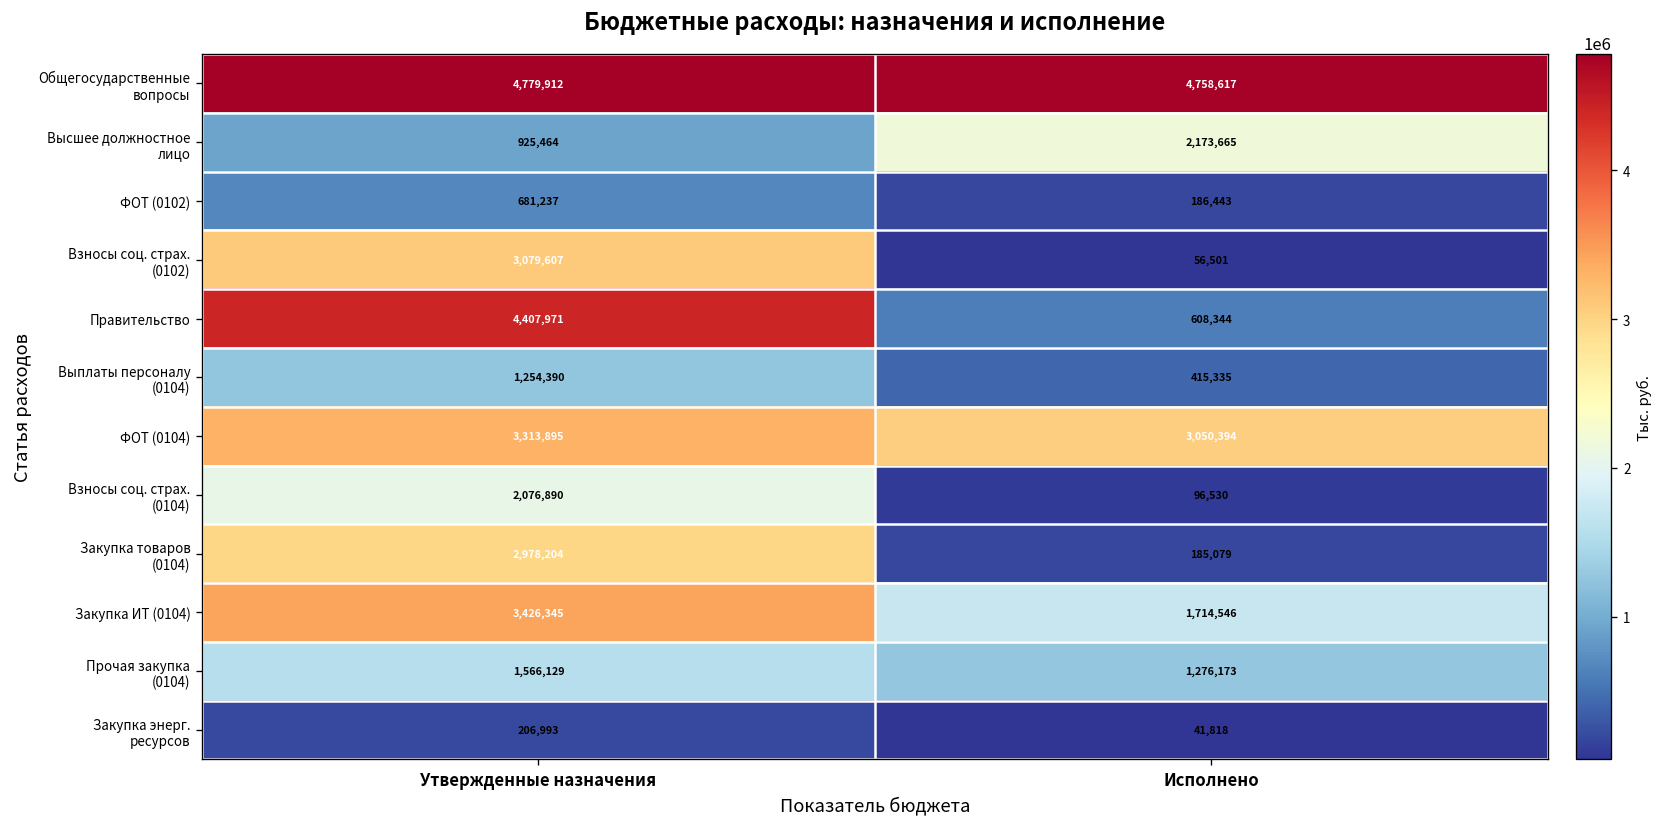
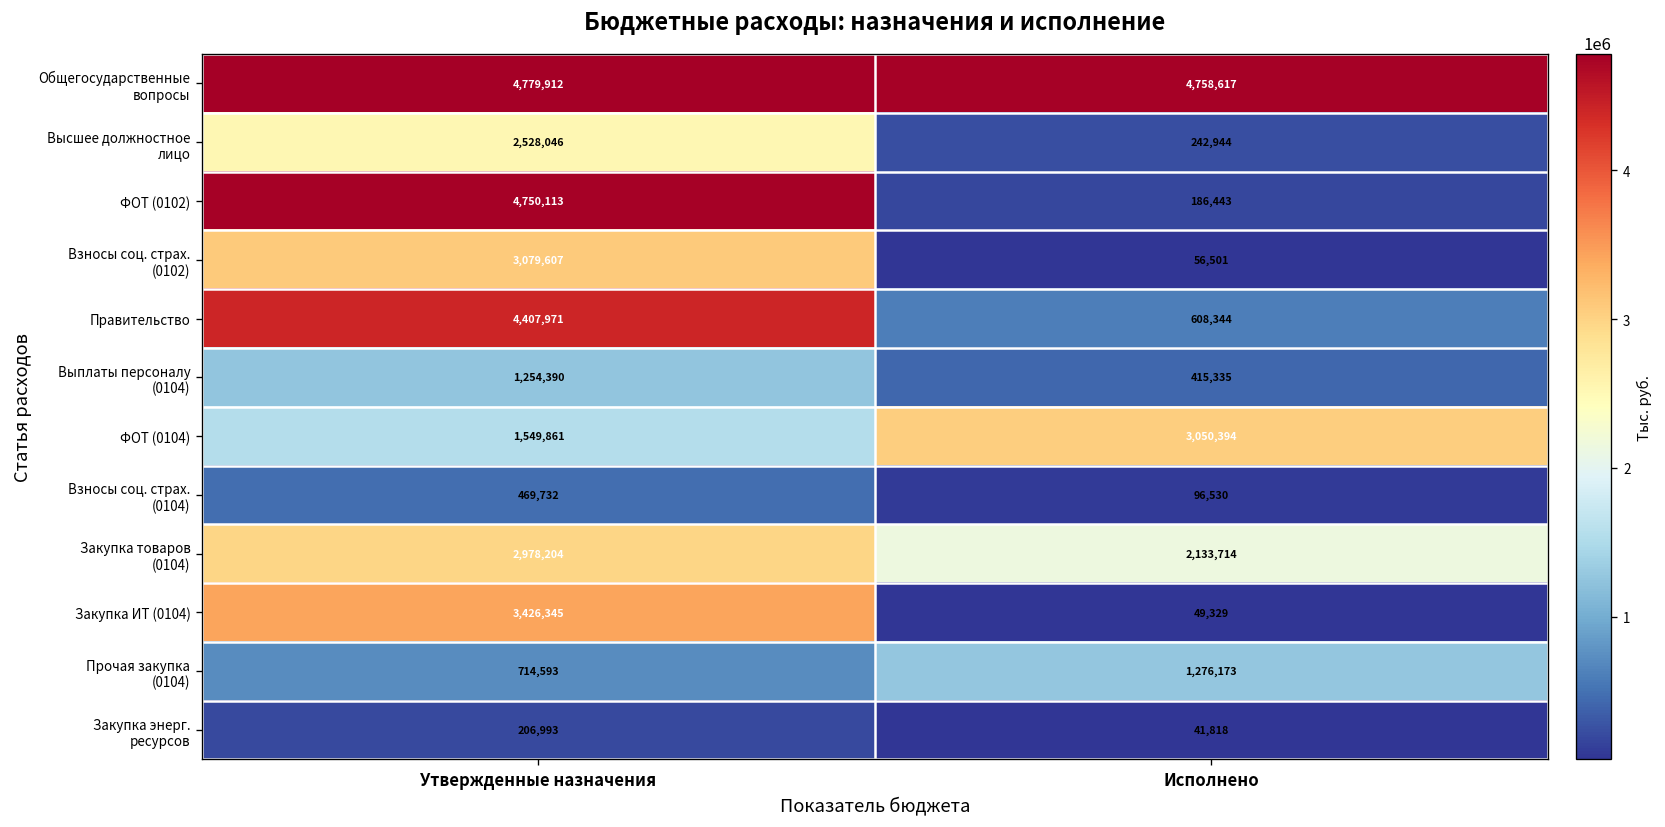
  {
    "Общегосударственные вопросы": {
      "Утвержденные назначения": "4,779,912",
      "Исполнено": "4,758,617"
    },
    "Высшее должностное лицо": {
-     "Утвержденные назначения": "925,464",
-     "Исполнено": "2,173,665"
+     "Утвержденные назначения": "2,528,046",
+     "Исполнено": "242,944"
    },
    "ФОТ (0102)": {
-     "Утвержденные назначения": "681,237",
+     "Утвержденные назначения": "4,750,113",
      "Исполнено": "186,443"
    },
    "Взносы соц. страх. (0102)": {
      "Утвержденные назначения": "3,079,607",
      "Исполнено": "56,501"
    },
    "Правительство": {
      "Утвержденные назначения": "4,407,971",
      "Исполнено": "608,344"
    },
    "Выплаты персоналу (0104)": {
      "Утвержденные назначения": "1,254,390",
      "Исполнено": "415,335"
    },
    "ФОТ (0104)": {
-     "Утвержденные назначения": "3,313,895",
+     "Утвержденные назначения": "1,549,861",
      "Исполнено": "3,050,394"
    },
    "Взносы соц. страх. (0104)": {
-     "Утвержденные назначения": "2,076,890",
+     "Утвержденные назначения": "469,732",
      "Исполнено": "96,530"
    },
    "Закупка товаров (0104)": {
      "Утвержденные назначения": "2,978,204",
-     "Исполнено": "185,079"
+     "Исполнено": "2,133,714"
    },
    "Закупка ИТ (0104)": {
      "Утвержденные назначения": "3,426,345",
-     "Исполнено": "1,714,546"
+     "Исполнено": "49,329"
    },
    "Прочая закупка (0104)": {
-     "Утвержденные назначения": "1,566,129",
+     "Утвержденные назначения": "714,593",
      "Исполнено": "1,276,173"
    },
    "Закупка энерг. ресурсов": {
      "Утвержденные назначения": "206,993",
      "Исполнено": "41,818"
    }
  }
